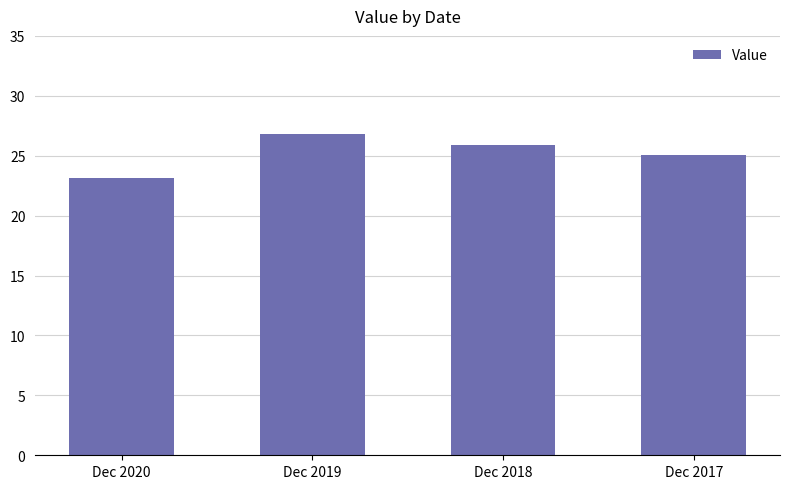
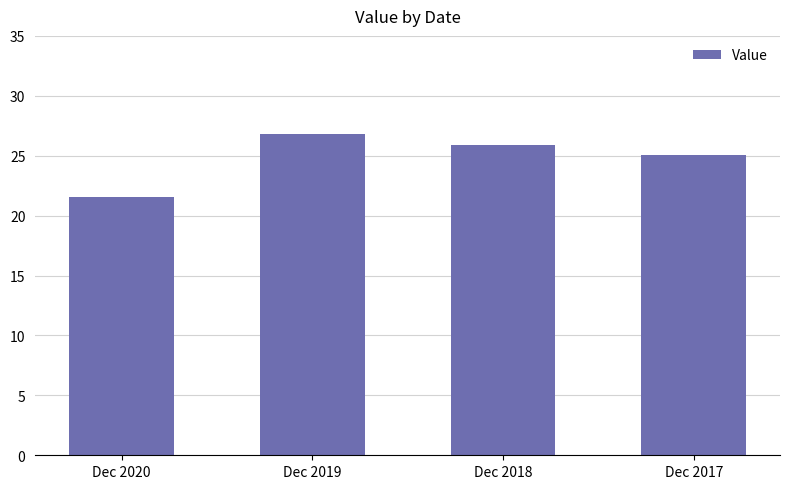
  {
-   "Dec 2020": 23.2,
+   "Dec 2020": 21.6,
    "Dec 2019": 26.8,
    "Dec 2018": 25.9,
    "Dec 2017": 25.1
  }
